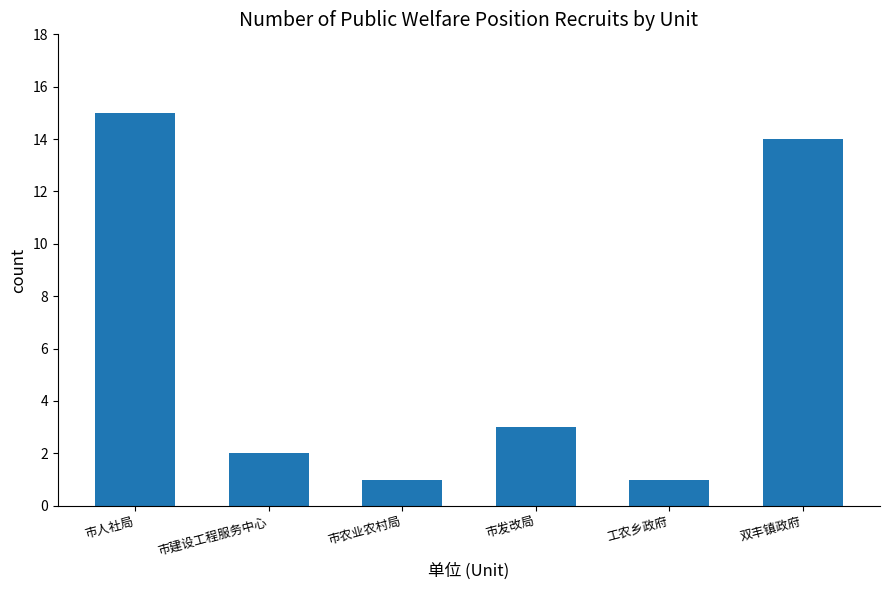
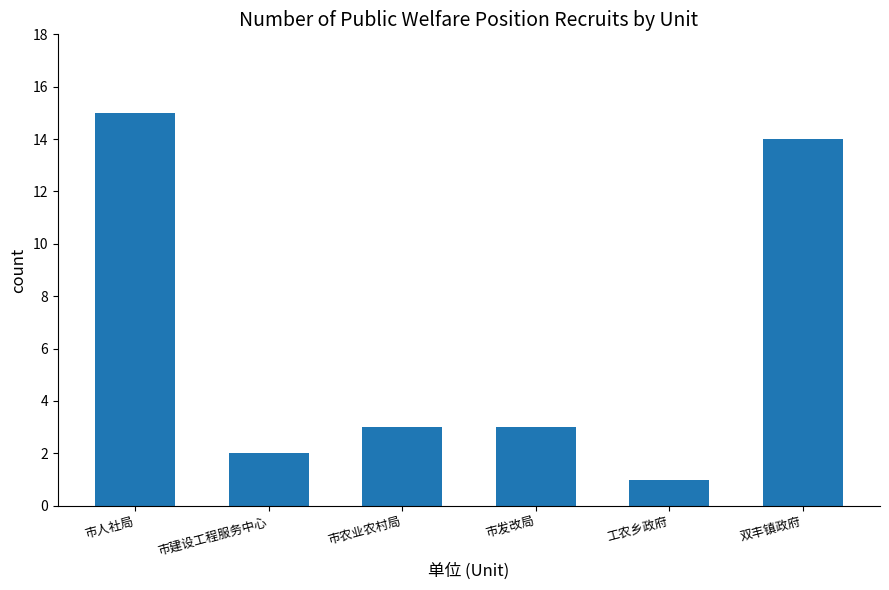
  {
    "市人社局": 15,
    "市建设工程服务中心": 2,
-   "市农业农村局": 1,
+   "市农业农村局": 3,
    "市发改局": 3,
    "工农乡政府": 1,
    "双丰镇政府": 14
  }
